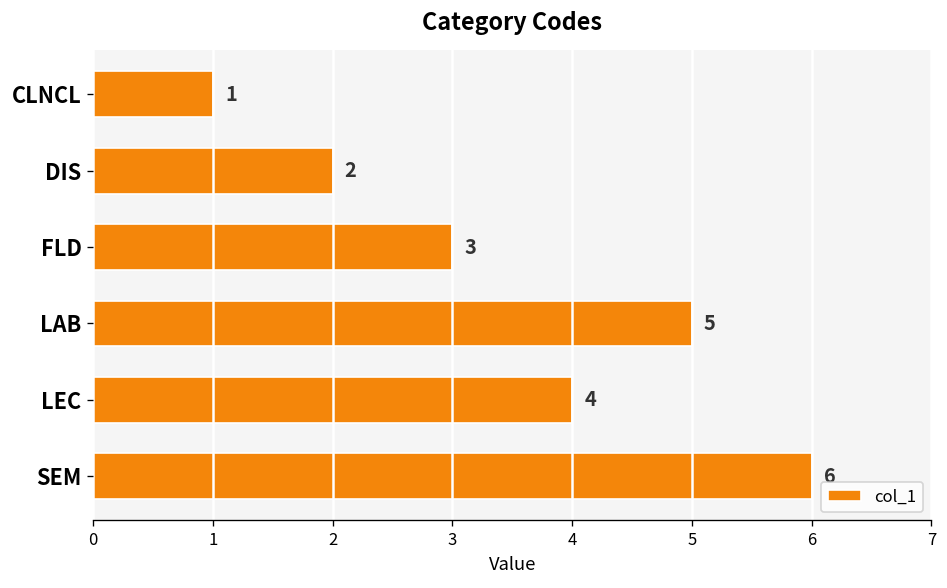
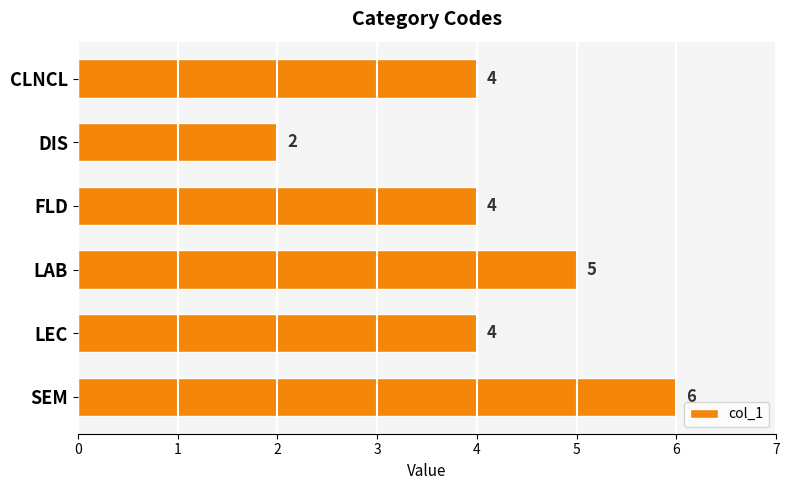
  {
-   "CLNCL": 1,
+   "CLNCL": 4,
    "DIS": 2,
-   "FLD": 3,
+   "FLD": 4,
    "LAB": 5,
    "LEC": 4
  }
